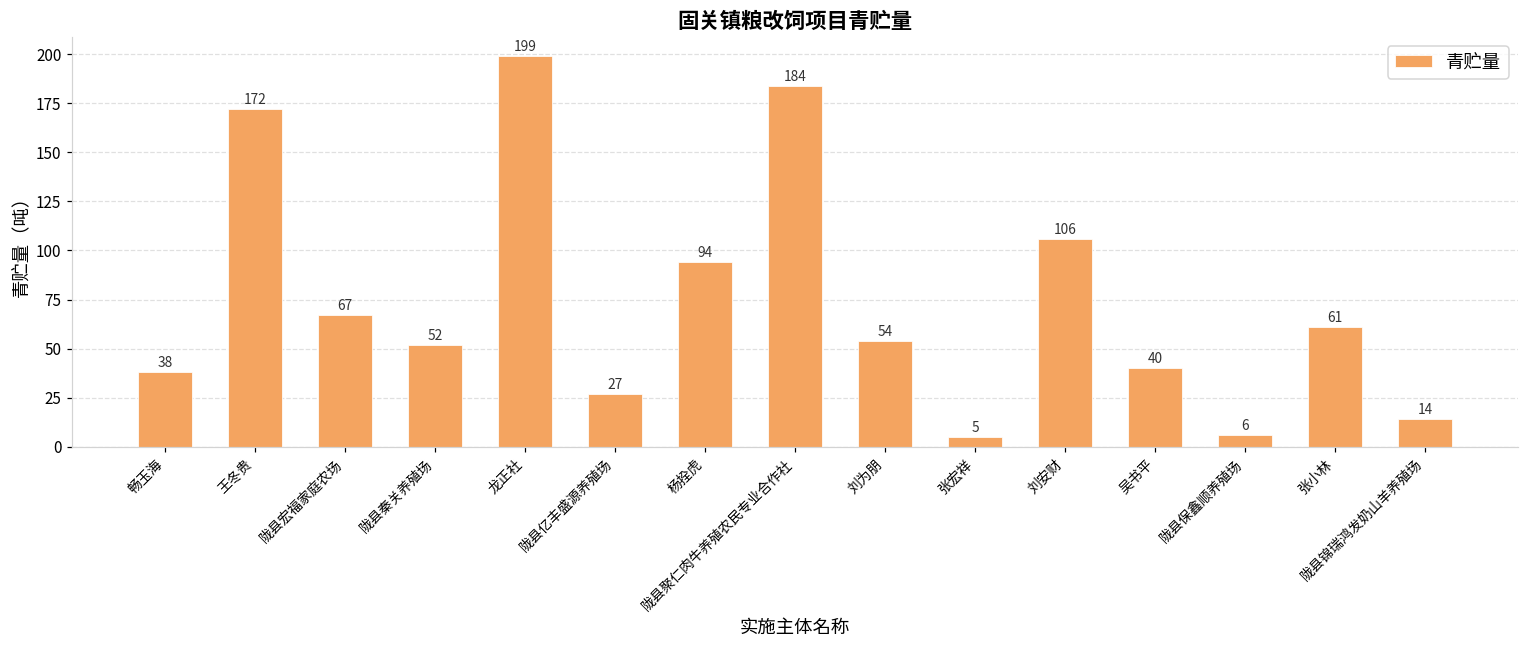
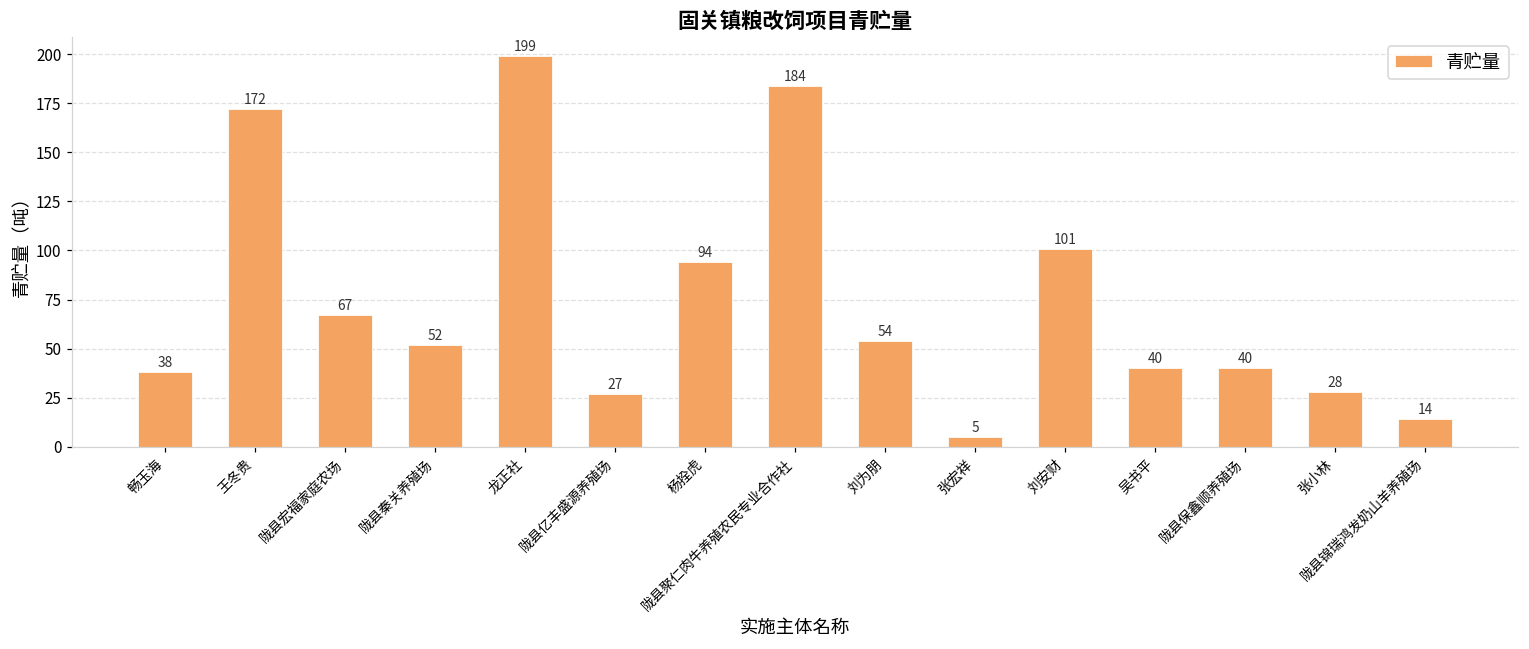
  {
    "畅玉海": 38,
    "王冬贵": 172,
    "陇县宏福家庭农场": 67,
    "陇县秦关养殖场": 52,
    "龙正社": 199,
    "陇县亿丰盛源养殖场": 27,
    "杨拴虎": 94,
    "陇县聚仁肉牛养殖农民专业合作社": 184,
    "刘为朋": 54,
    "张宏祥": 5,
-   "刘安财": 106,
+   "刘安财": 101,
    "吴书平": 40,
-   "陇县保鑫顺养殖场": 6,
-   "张小林": 61,
+   "陇县保鑫顺养殖场": 40,
+   "张小林": 28,
    "陇县锦瑞鸿发奶山羊养殖场": 14
  }
